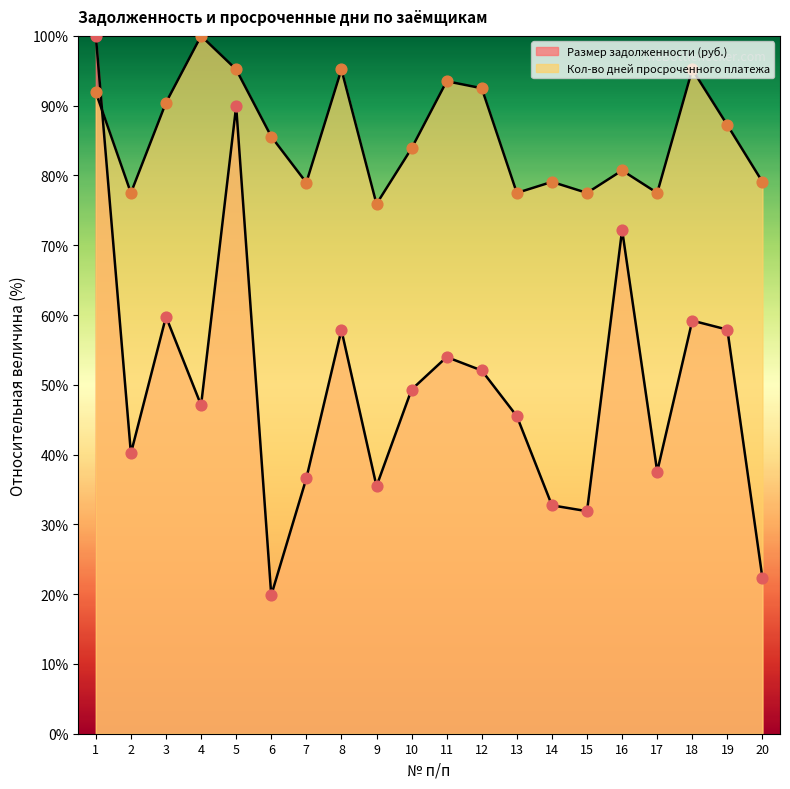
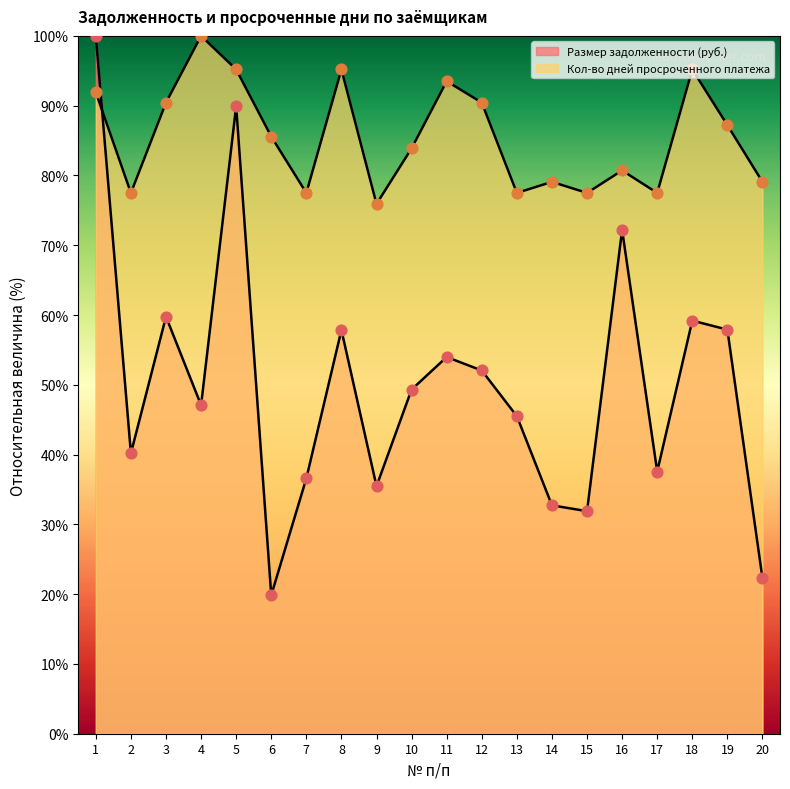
  {
    "Размер задолженности (руб.)": {
      "1": "100%",
      "2": "40%",
      "3": "60%",
      "4": "47%",
      "5": "90%",
      "6": "20%",
      "7": "37%",
      "8": "58%",
      "9": "35%",
      "10": "49%",
      "11": "54%",
      "12": "52%",
      "13": "46%",
      "14": "33%",
      "15": "32%",
      "16": "72%",
      "17": "38%",
      "18": "59%",
      "19": "58%",
      "20": "22%"
    },
    "Кол-во дней просроченного платежа": {
      "1": "92%",
      "2": "77%",
      "3": "90%",
      "4": "100%",
      "5": "95%",
      "6": "86%",
-     "7": "79%",
+     "7": "77%",
      "8": "95%",
      "9": "76%",
      "10": "84%",
      "11": "94%",
-     "12": "92%",
+     "12": "90%",
      "13": "77%",
      "14": "79%",
      "15": "77%",
      "16": "81%",
      "17": "77%",
      "19": "87%",
      "20": "79%"
    }
  }
